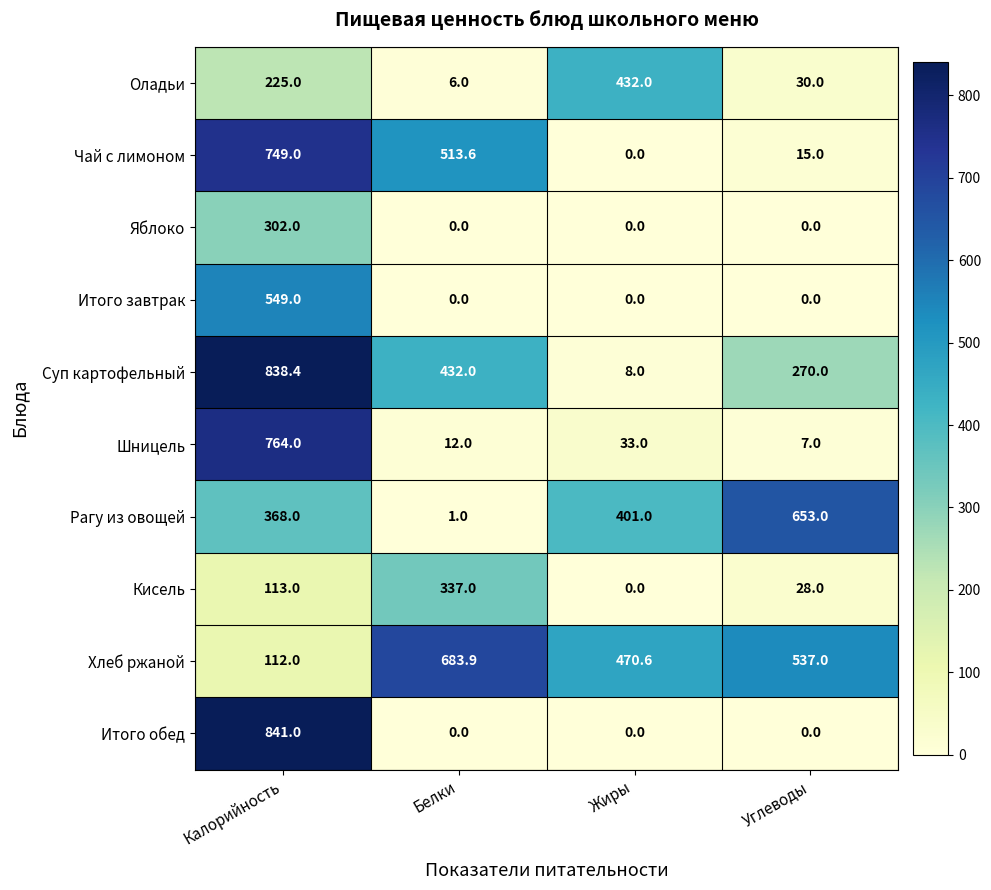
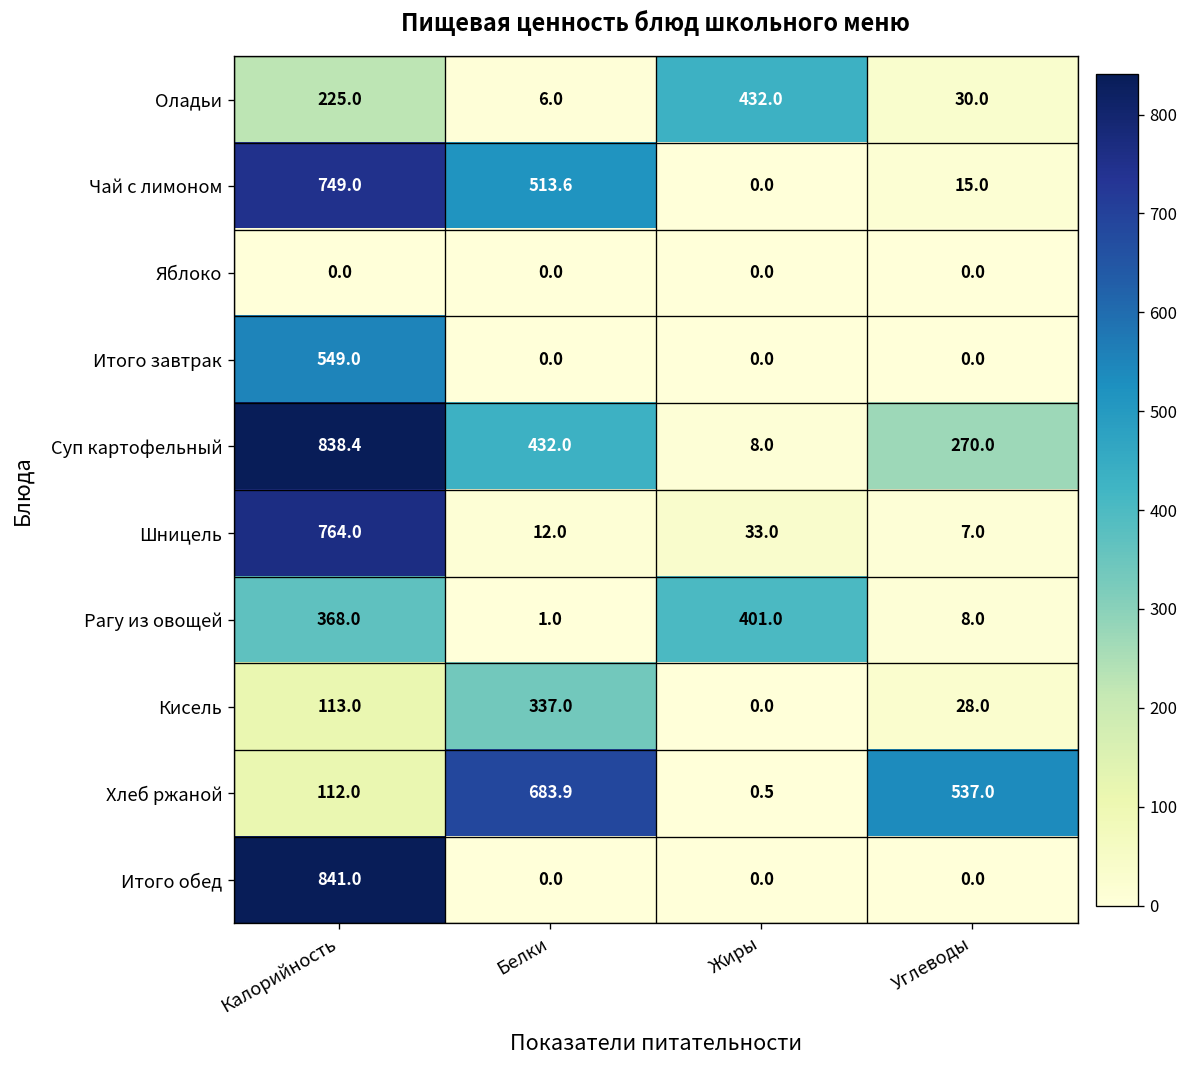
  {
    "Оладьи": {
      "Калорийность": 225.0,
      "Белки": 6.0,
      "Жиры": 432.0,
      "Углеводы": 30.0
    },
    "Чай с лимоном": {
      "Калорийность": 749.0,
      "Белки": 513.6,
      "Жиры": 0.0,
      "Углеводы": 15.0
    },
    "Яблоко": {
-     "Калорийность": 302.0,
+     "Калорийность": 0.0,
      "Белки": 0.0,
      "Жиры": 0.0,
      "Углеводы": 0.0
    },
    "Итого завтрак": {
      "Калорийность": 549.0,
      "Белки": 0.0,
      "Жиры": 0.0,
      "Углеводы": 0.0
    },
    "Суп картофельный": {
      "Калорийность": 838.4,
      "Белки": 432.0,
      "Жиры": 8.0,
      "Углеводы": 270.0
    },
    "Шницель": {
      "Калорийность": 764.0,
      "Белки": 12.0,
      "Жиры": 33.0,
      "Углеводы": 7.0
    },
    "Рагу из овощей": {
      "Калорийность": 368.0,
      "Белки": 1.0,
      "Жиры": 401.0,
-     "Углеводы": 653.0
+     "Углеводы": 8.0
    },
    "Кисель": {
      "Калорийность": 113.0,
      "Белки": 337.0,
      "Жиры": 0.0,
      "Углеводы": 28.0
    },
    "Хлеб ржаной": {
      "Калорийность": 112.0,
      "Белки": 683.9,
-     "Жиры": 470.6,
+     "Жиры": 0.5,
      "Углеводы": 537.0
    },
    "Итого обед": {
      "Калорийность": 841.0,
      "Белки": 0.0,
      "Жиры": 0.0,
      "Углеводы": 0.0
    }
  }
